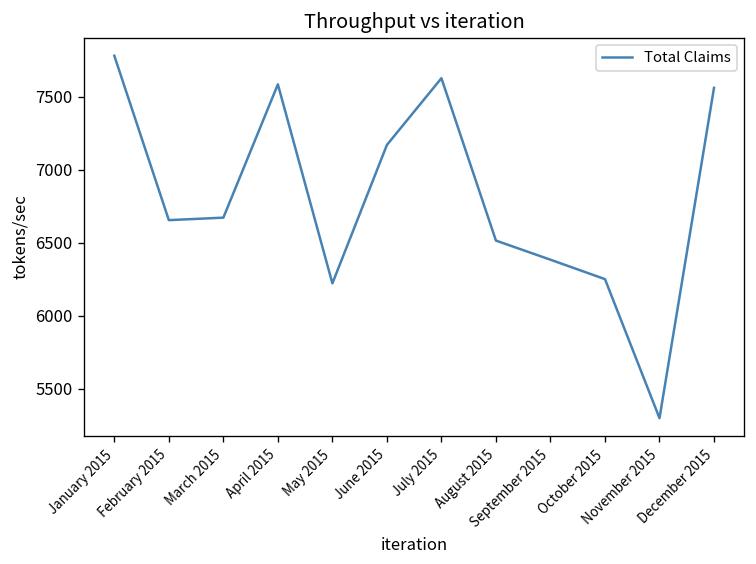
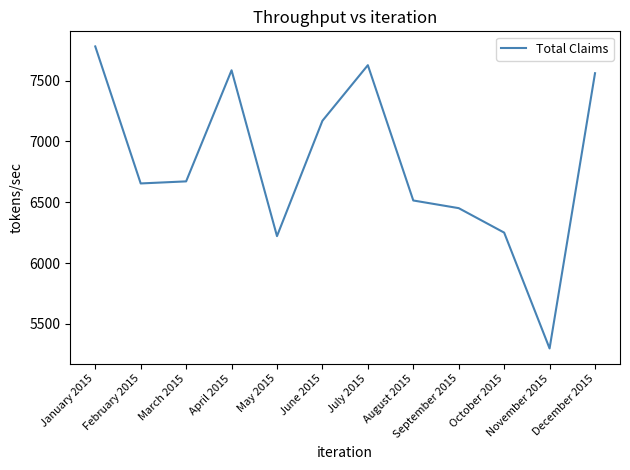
  {
    "January 2015": 7780,
    "February 2015": 6660,
    "March 2015": 6670,
    "April 2015": 7590,
    "May 2015": 6220,
    "June 2015": 7170,
    "July 2015": 7630,
    "August 2015": 6520,
-   "September 2015": 6380,
+   "September 2015": 6450,
    "October 2015": 6250,
    "November 2015": 5300,
    "December 2015": 7560
  }
